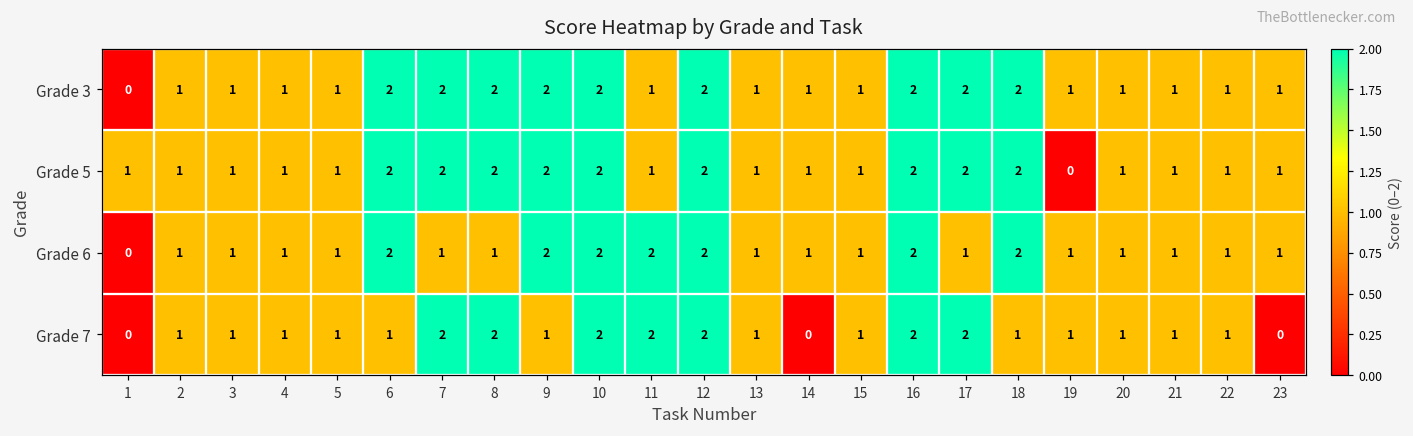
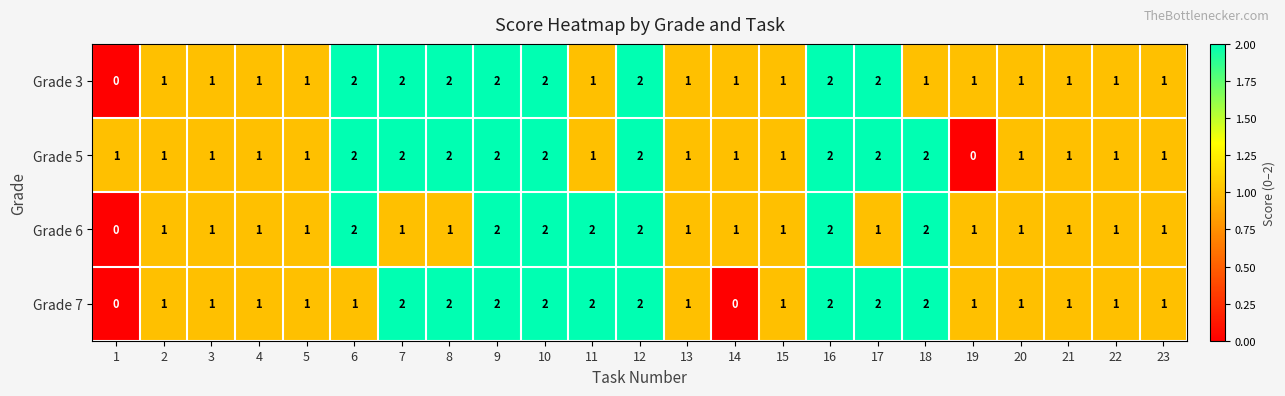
  {
    "Grade 3": {
      "1": 0,
      "2": 1,
      "3": 1,
      "4": 1,
      "5": 1,
      "6": 2,
      "7": 2,
      "8": 2,
      "9": 2,
      "10": 2,
      "11": 1,
      "12": 2,
      "13": 1,
      "14": 1,
      "15": 1,
      "16": 2,
      "17": 2,
-     "18": 2,
+     "18": 1,
      "19": 1,
      "20": 1,
      "21": 1,
      "22": 1,
      "23": 1
    },
    "Grade 5": {
      "1": 1,
      "2": 1,
      "3": 1,
      "4": 1,
      "5": 1,
      "6": 2,
      "7": 2,
      "8": 2,
      "9": 2,
      "10": 2,
      "11": 1,
      "12": 2,
      "13": 1,
      "14": 1,
      "15": 1,
      "16": 2,
      "17": 2,
      "18": 2,
      "19": 0,
      "20": 1,
      "21": 1,
      "22": 1,
      "23": 1
    },
    "Grade 6": {
      "1": 0,
      "2": 1,
      "3": 1,
      "4": 1,
      "5": 1,
      "6": 2,
      "7": 1,
      "8": 1,
      "9": 2,
      "10": 2,
      "11": 2,
      "12": 2,
      "13": 1,
      "14": 1,
      "15": 1,
      "16": 2,
      "17": 1,
      "18": 2,
      "19": 1,
      "20": 1,
      "21": 1,
      "22": 1,
      "23": 1
    },
    "Grade 7": {
      "1": 0,
      "2": 1,
      "3": 1,
      "4": 1,
      "5": 1,
      "6": 1,
      "7": 2,
      "8": 2,
-     "9": 1,
+     "9": 2,
      "10": 2,
      "11": 2,
      "12": 2,
      "13": 1,
      "14": 0,
      "15": 1,
      "16": 2,
      "17": 2,
-     "18": 1,
+     "18": 2,
      "19": 1,
      "20": 1,
      "21": 1,
      "22": 1,
-     "23": 0
+     "23": 1
    }
  }
